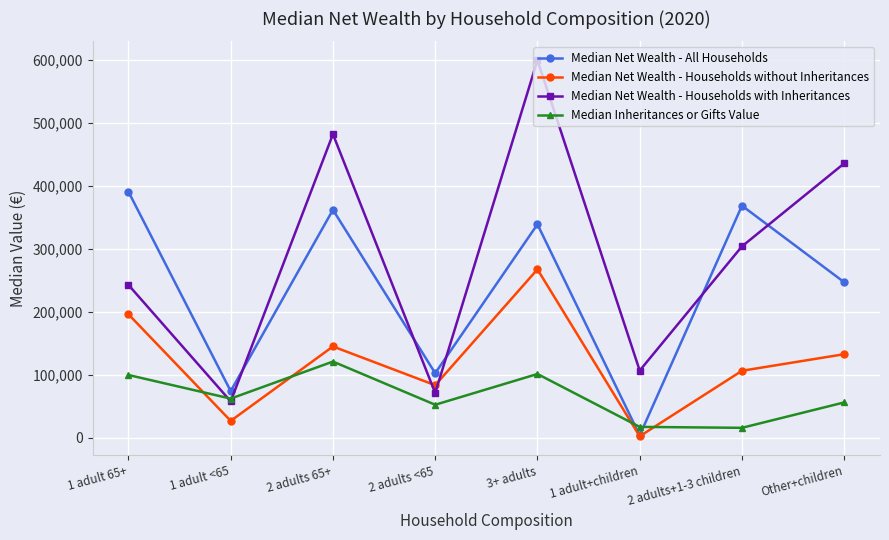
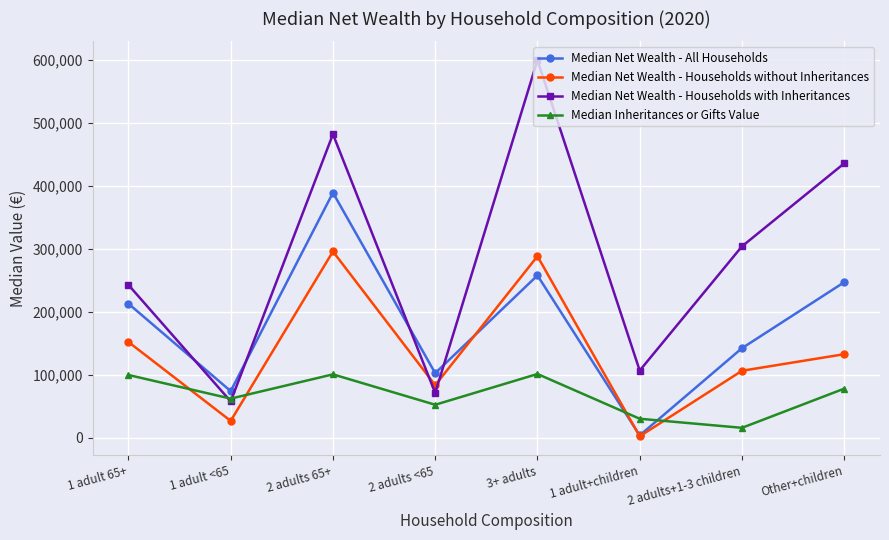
  {
    "Median Net Wealth - All Households": {
-     "1 adult 65+": "390,000",
+     "1 adult 65+": "210,000",
      "1 adult <65": "70,000",
-     "2 adults 65+": "360,000",
+     "2 adults 65+": "390,000",
      "2 adults <65": "100,000",
-     "3+ adults": "340,000",
-     "2 adults+1-3 children": "370,000",
+     "3+ adults": "260,000",
+     "2 adults+1-3 children": "140,000",
      "Other+children": "250,000"
    },
    "Median Net Wealth - Households without Inheritances": {
-     "1 adult 65+": "200,000",
+     "1 adult 65+": "150,000",
      "1 adult <65": "30,000",
-     "2 adults 65+": "150,000",
+     "2 adults 65+": "300,000",
      "2 adults <65": "80,000",
-     "3+ adults": "270,000",
+     "3+ adults": "290,000",
      "2 adults+1-3 children": "110,000",
      "Other+children": "130,000"
    },
    "Median Net Wealth - Households with Inheritances": {
      "1 adult 65+": "240,000",
      "1 adult <65": "60,000",
      "2 adults 65+": "480,000",
      "2 adults <65": "70,000",
      "1 adult+children": "110,000",
      "2 adults+1-3 children": "300,000",
      "Other+children": "440,000"
    },
    "Median Inheritances or Gifts Value": {
      "1 adult 65+": "100,000",
      "1 adult <65": "60,000",
-     "2 adults 65+": "120,000",
+     "2 adults 65+": "100,000",
      "2 adults <65": "50,000",
      "3+ adults": "100,000",
-     "1 adult+children": "20,000",
+     "1 adult+children": "30,000",
      "2 adults+1-3 children": "20,000",
-     "Other+children": "60,000"
+     "Other+children": "80,000"
    }
  }
